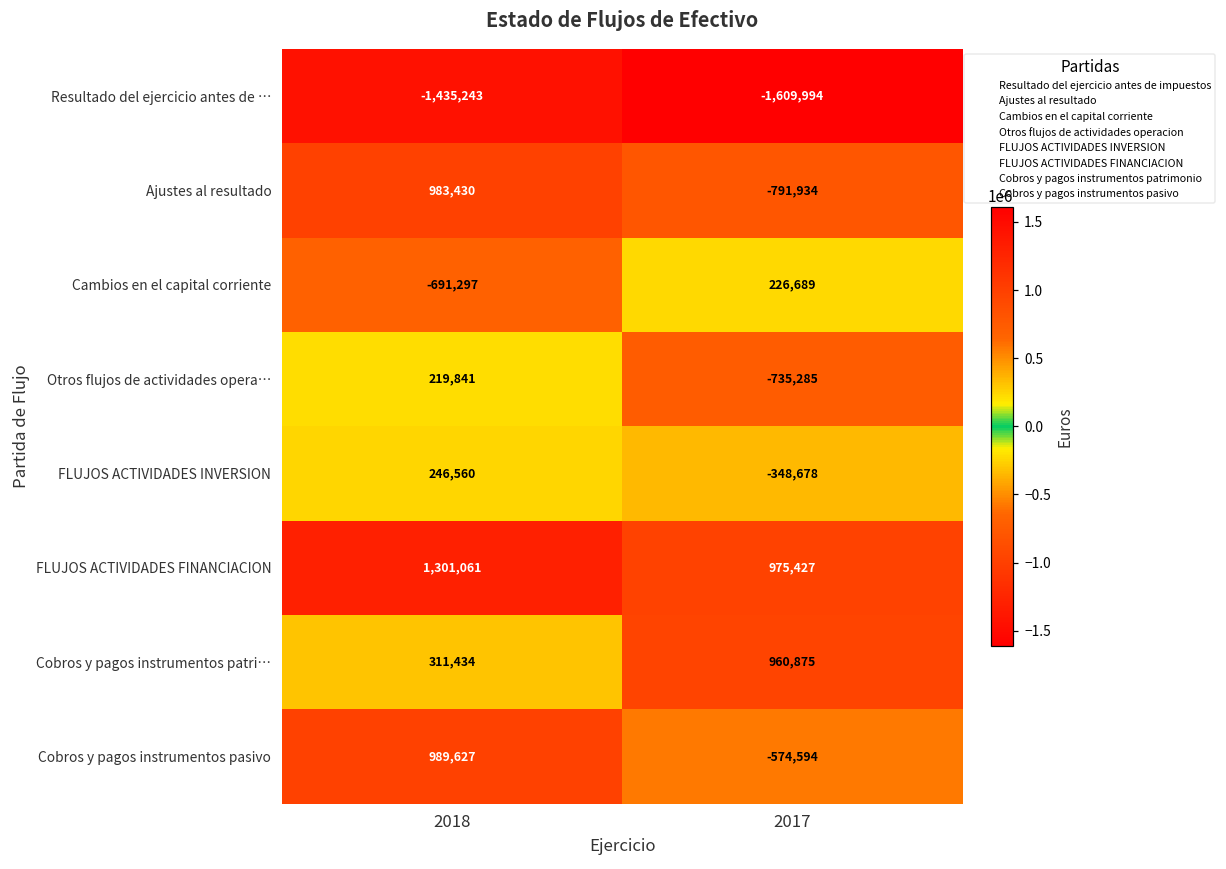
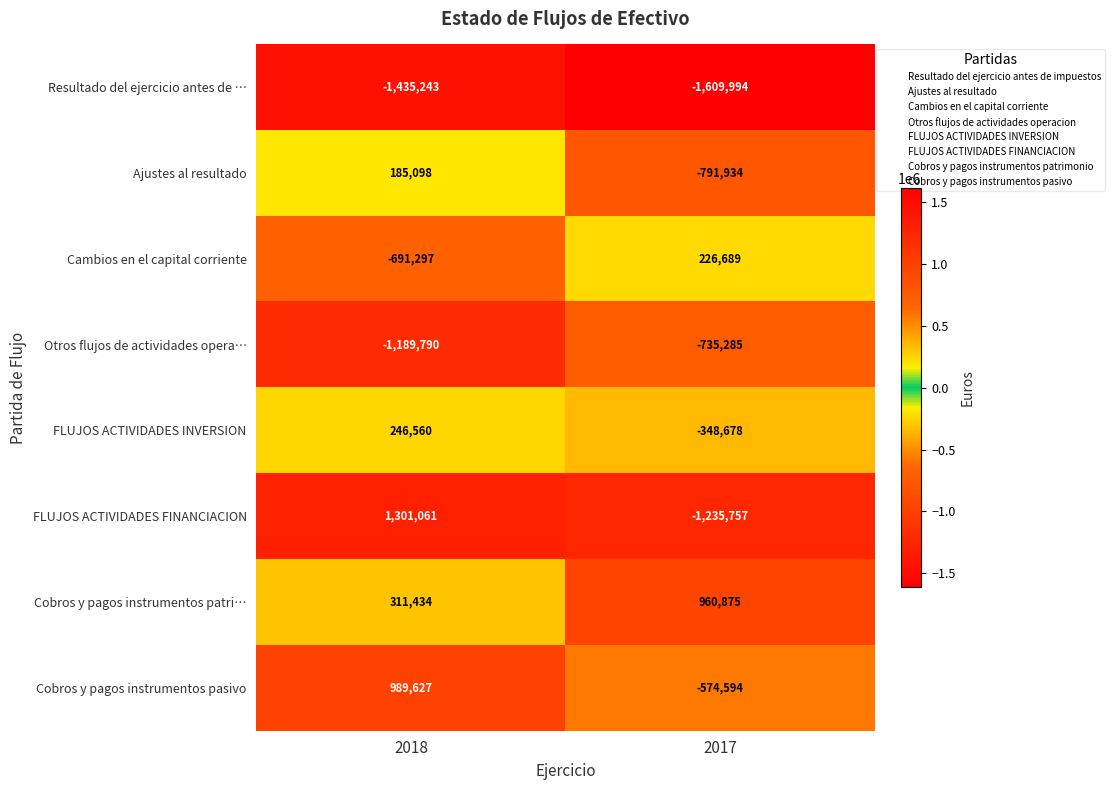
  {
    "Resultado del ejercicio antes de …": {
      "2018": "-1,435,243",
      "2017": "-1,609,994"
    },
    "Ajustes al resultado": {
-     "2018": "983,430",
+     "2018": "185,098",
      "2017": "-791,934"
    },
    "Cambios en el capital corriente": {
      "2018": "-691,297",
      "2017": "226,689"
    },
    "Otros flujos de actividades opera…": {
-     "2018": "219,841",
+     "2018": "-1,189,790",
      "2017": "-735,285"
    },
    "FLUJOS ACTIVIDADES INVERSION": {
      "2018": "246,560",
      "2017": "-348,678"
    },
    "FLUJOS ACTIVIDADES FINANCIACION": {
      "2018": "1,301,061",
-     "2017": "975,427"
+     "2017": "-1,235,757"
    },
    "Cobros y pagos instrumentos patri…": {
      "2018": "311,434",
      "2017": "960,875"
    },
    "Cobros y pagos instrumentos pasivo": {
      "2018": "989,627",
      "2017": "-574,594"
    }
  }
